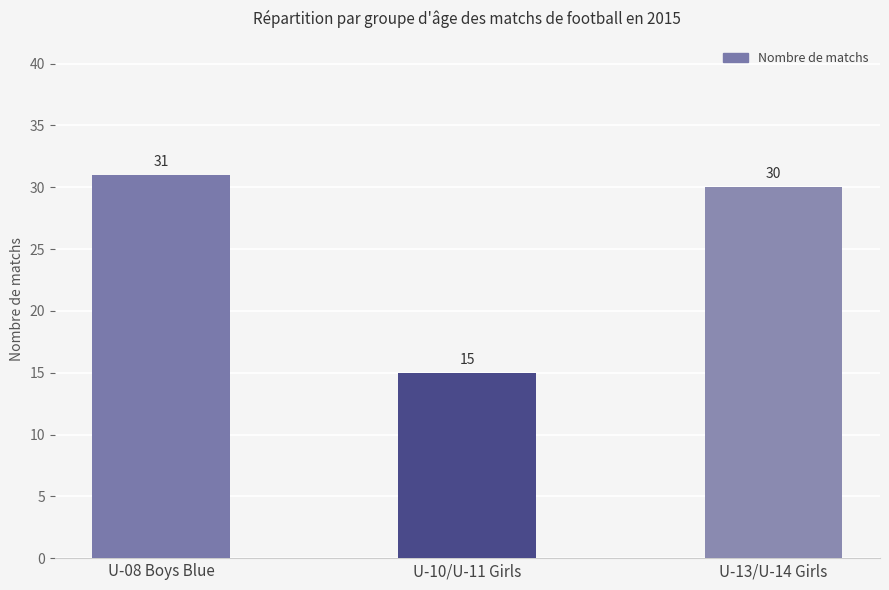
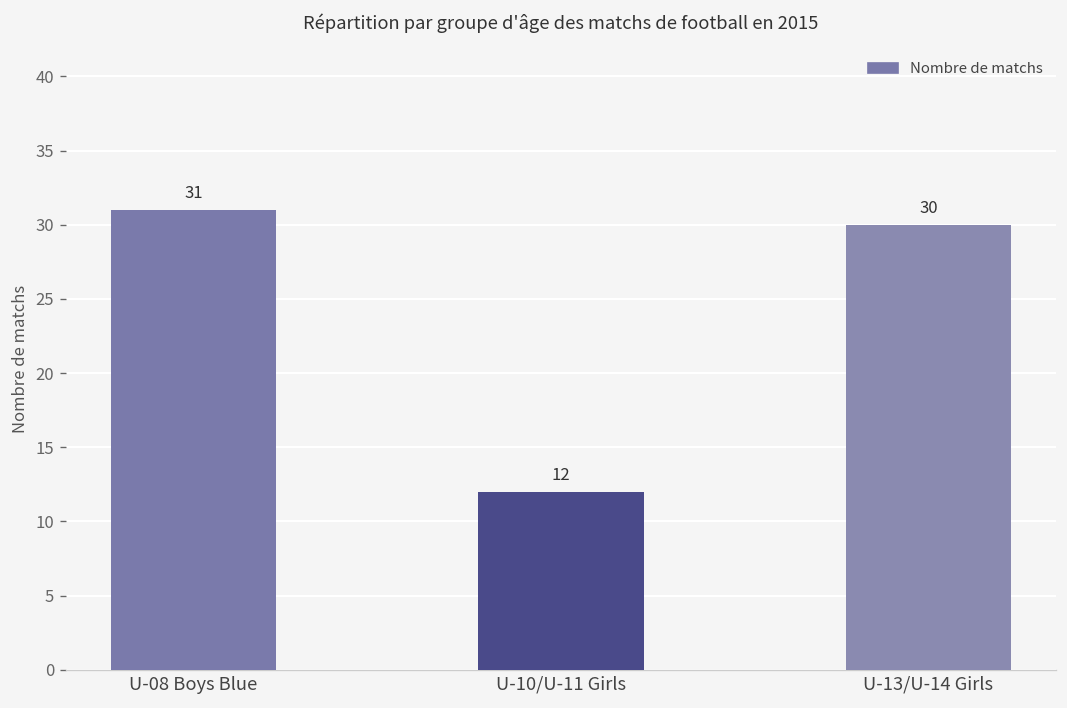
  {
    "U-08 Boys Blue": 31,
-   "U-10/U-11 Girls": 15,
+   "U-10/U-11 Girls": 12,
    "U-13/U-14 Girls": 30
  }
